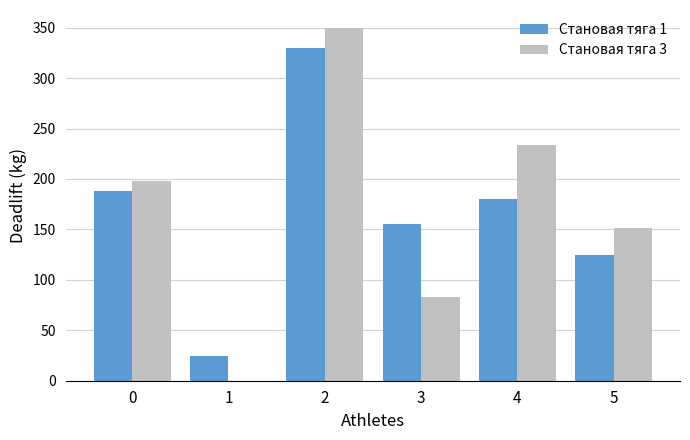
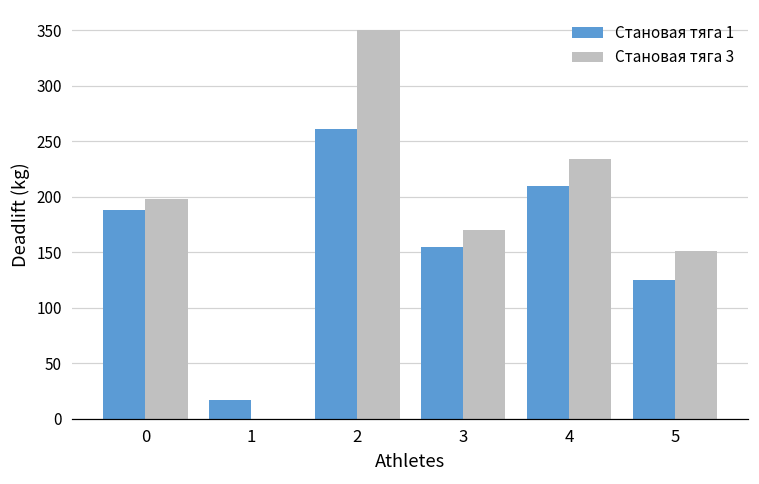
  {
    "Становая тяга 1": {
      "0": 188,
-     "1": 25,
-     "2": 330,
+     "1": 17,
+     "2": 261,
      "3": 155,
-     "4": 180,
+     "4": 210,
      "5": 125
    },
    "Становая тяга 3": {
      "0": 198,
      "1": 0,
      "2": 350,
-     "3": 83,
+     "3": 170,
      "4": 234,
      "5": 151
    }
  }
